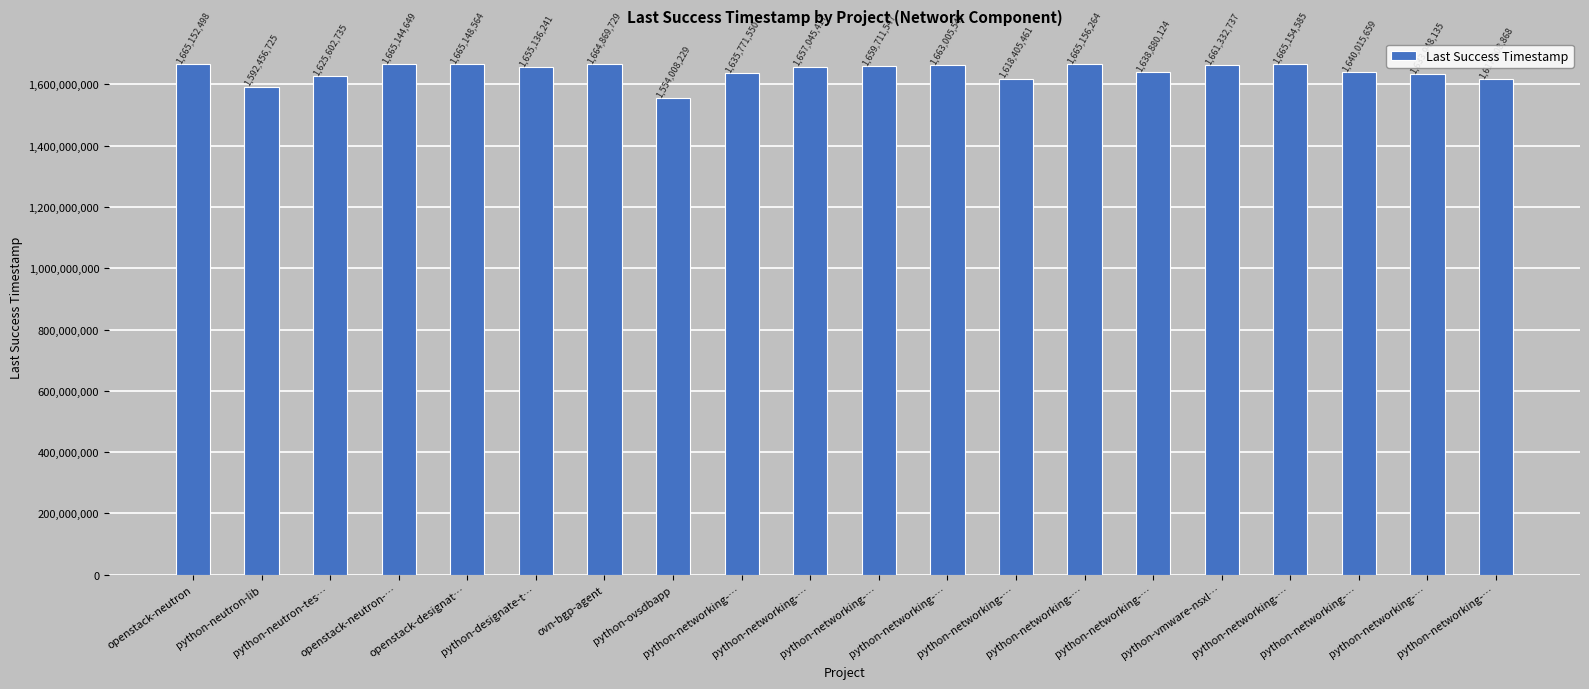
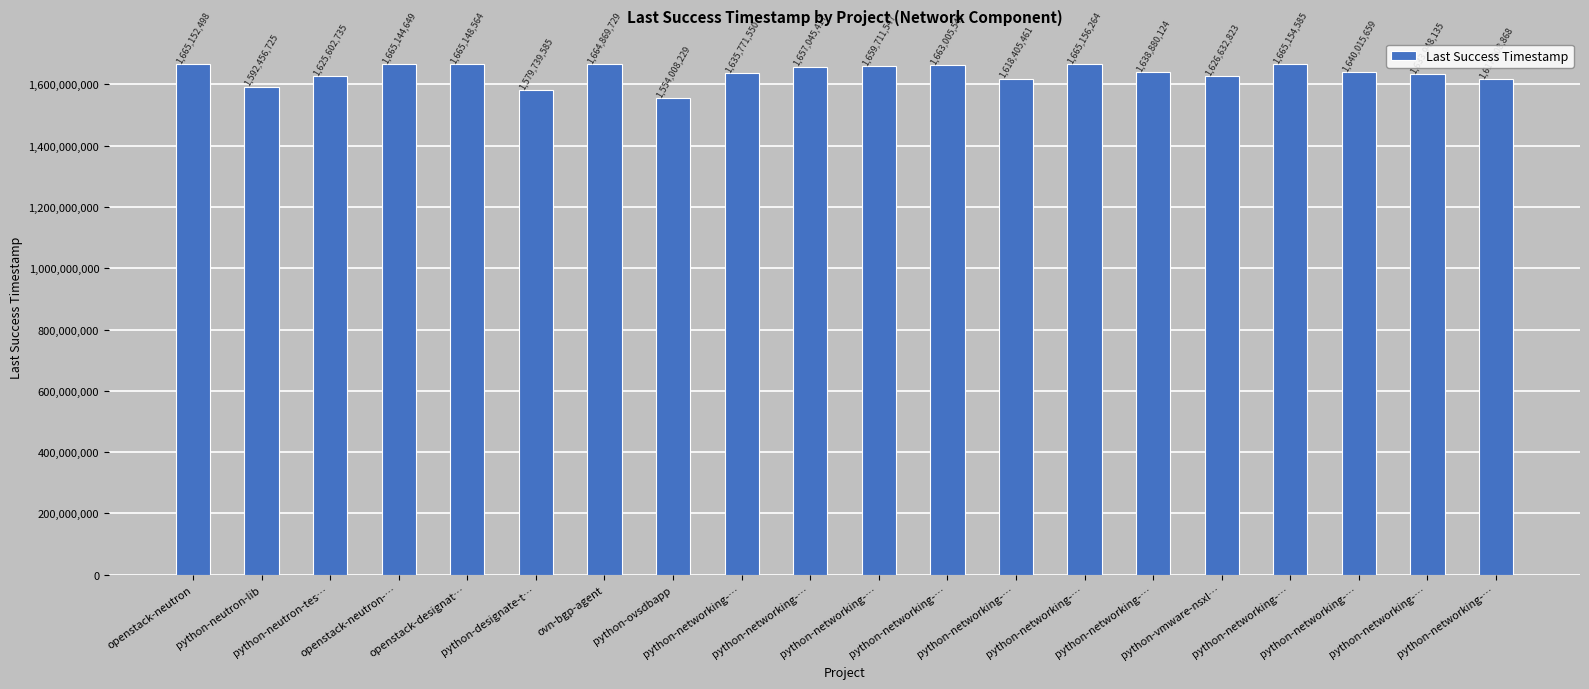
  {
    "openstack-neutron": "1,665,152,498",
    "python-neutron-lib": "1,592,456,725",
    "python-neutron-tes…": "1,625,602,735",
    "openstack-neutron-…": "1,665,144,649",
    "openstack-designat…": "1,665,148,564",
-   "python-designate-t…": "1,655,136,241",
+   "python-designate-t…": "1,579,739,585",
    "ovn-bgp-agent": "1,664,869,729",
    "python-ovsdbapp": "1,554,008,229",
-   "python-vmware-nsxl…": "1,661,332,737"
+   "python-vmware-nsxl…": "1,626,632,823"
  }
